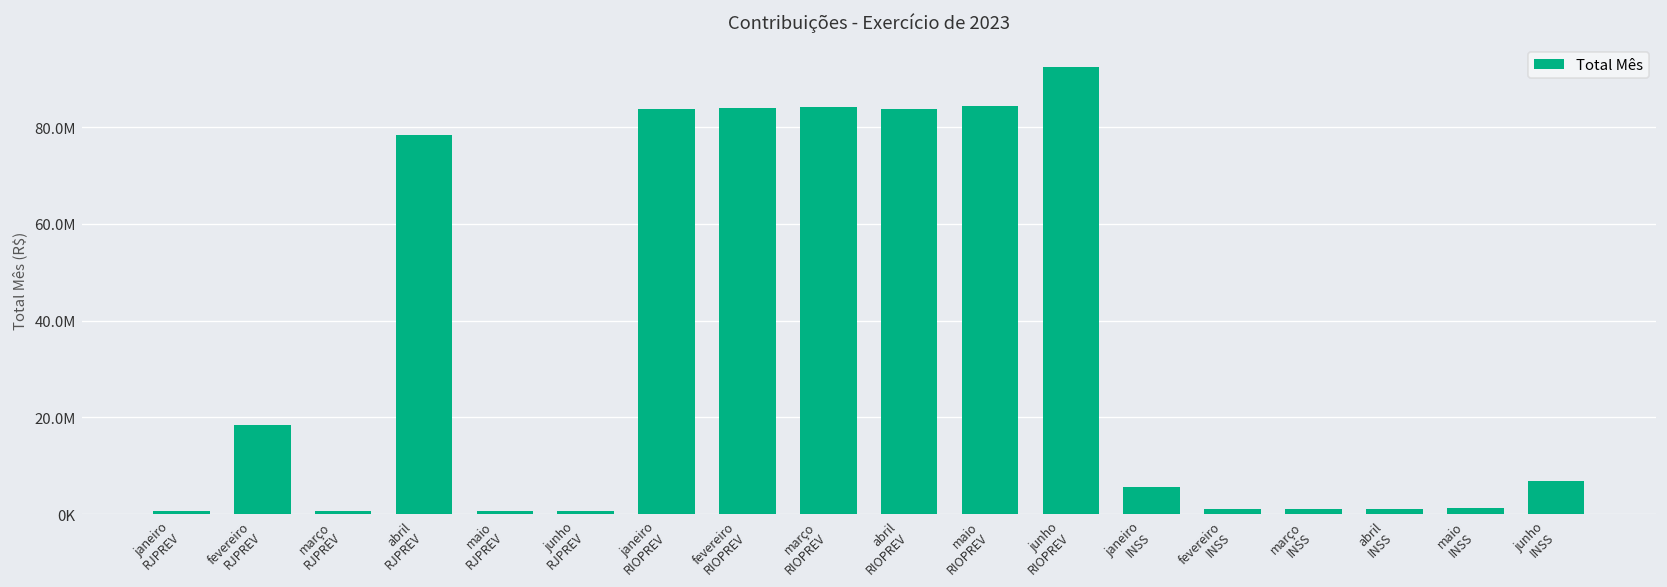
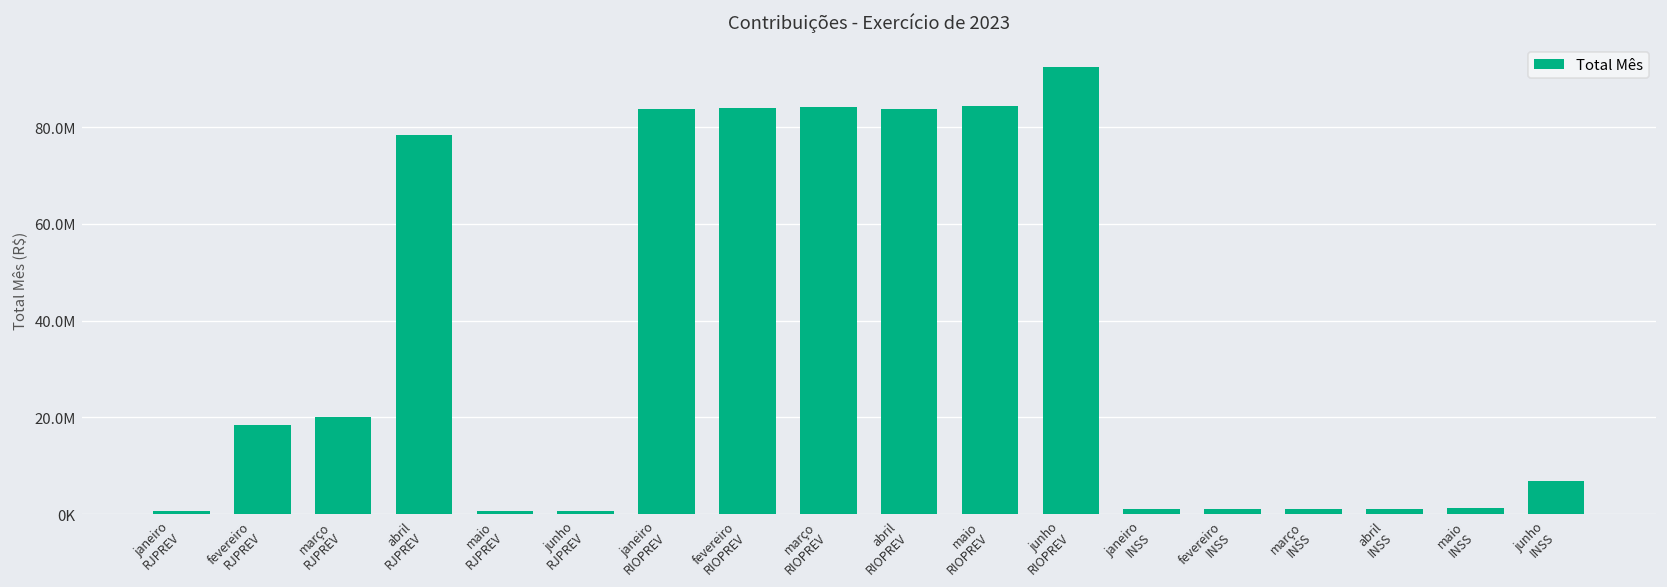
  {
    "janeiro RJPREV": 1000000,
    "fevereiro RJPREV": 18000000,
-   "março RJPREV": 1000000,
+   "março RJPREV": 20000000,
    "abril RJPREV": 78000000,
    "maio RJPREV": 1000000,
    "junho RJPREV": 1000000,
    "janeiro RIOPREV": 84000000,
    "fevereiro RIOPREV": 84000000,
    "março RIOPREV": 84000000,
    "abril RIOPREV": 84000000,
    "maio RIOPREV": 84000000,
    "junho RIOPREV": 92000000,
-   "janeiro INSS": 6000000,
+   "janeiro INSS": 1000000,
    "fevereiro INSS": 1000000,
    "março INSS": 1000000,
    "abril INSS": 1000000,
    "maio INSS": 1000000,
    "junho INSS": 7000000
  }
